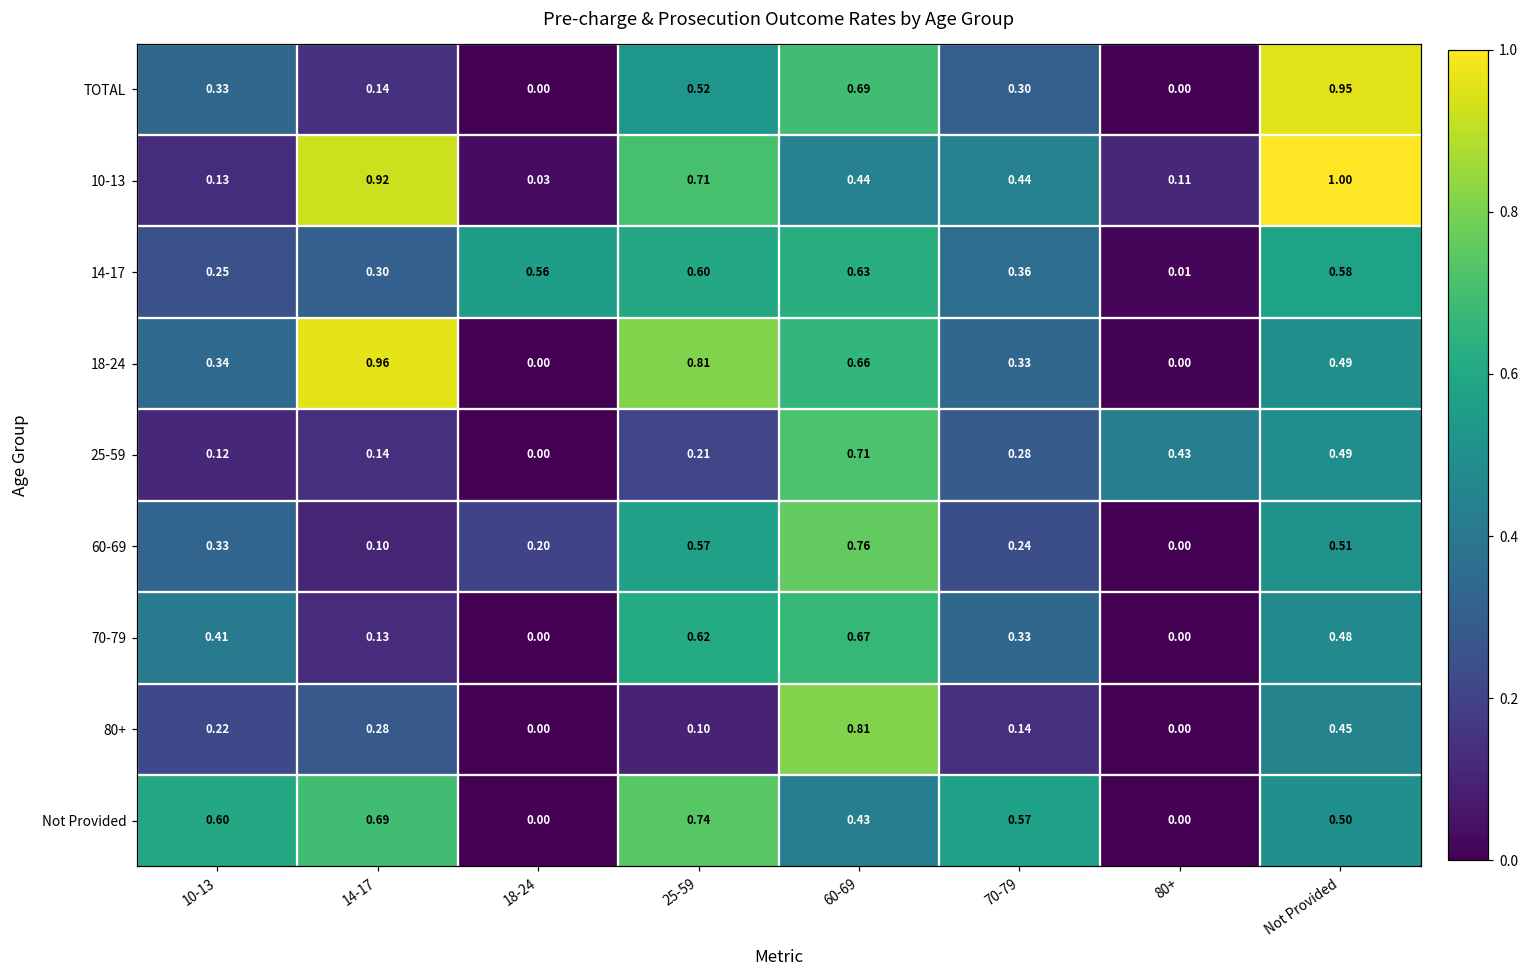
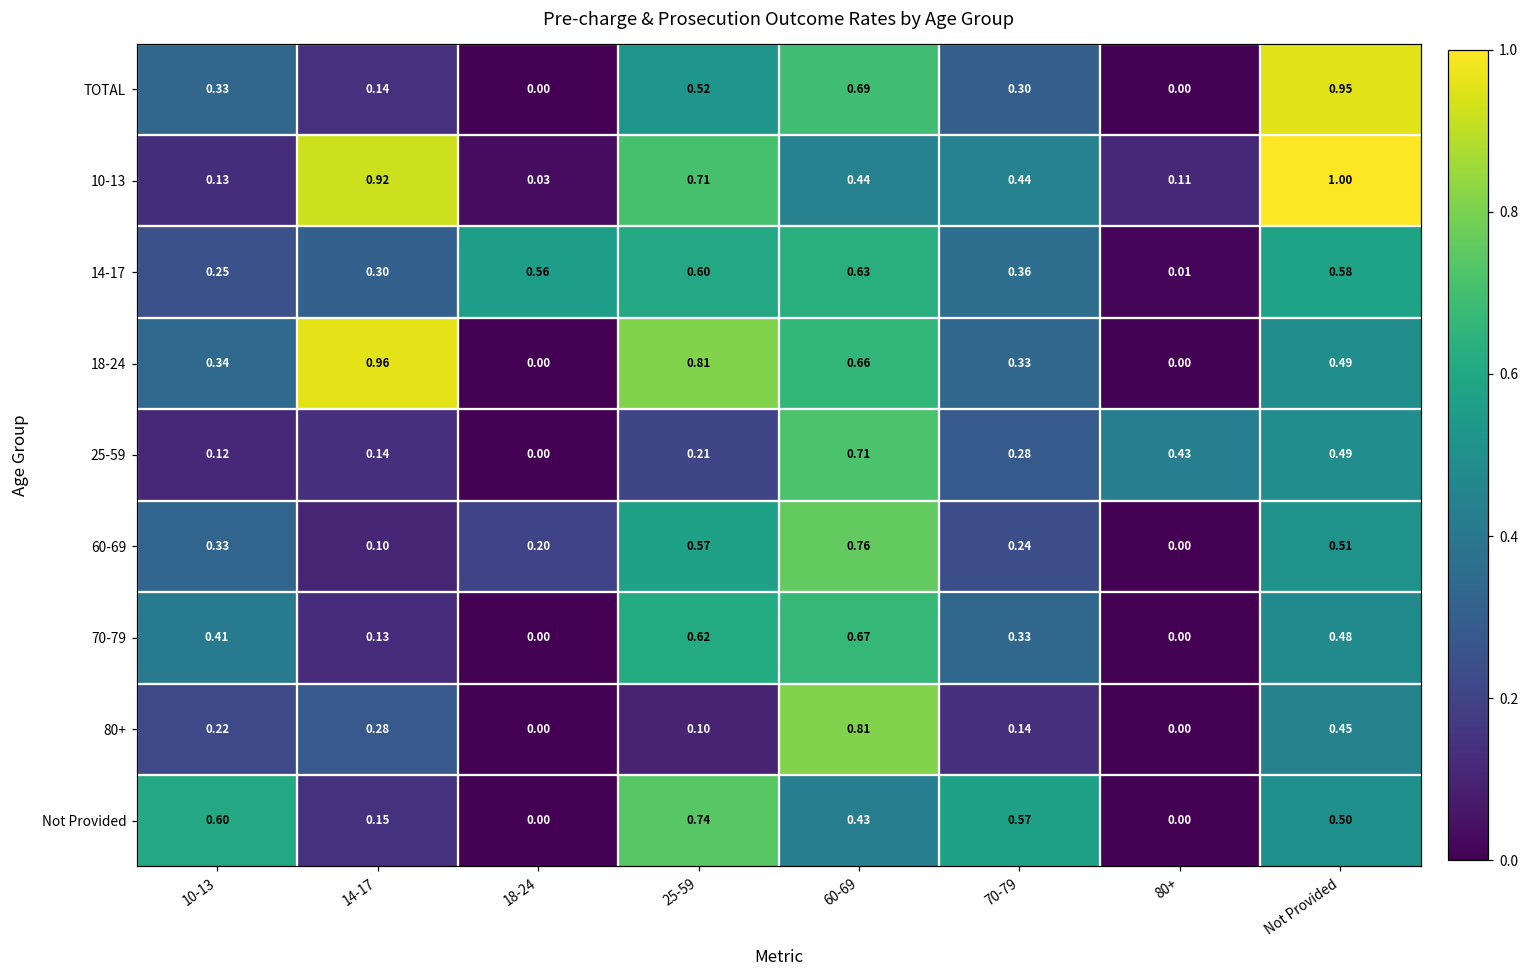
  {
    "TOTAL": {
      "10-13": 0.33,
      "14-17": 0.14,
      "18-24": 0.00,
      "25-59": 0.52,
      "60-69": 0.69,
      "70-79": 0.30,
      "80+": 0.00,
      "Not Provided": 0.95
    },
    "10-13": {
      "10-13": 0.13,
      "14-17": 0.92,
      "18-24": 0.03,
      "25-59": 0.71,
      "60-69": 0.44,
      "70-79": 0.44,
      "80+": 0.11,
      "Not Provided": 1.00
    },
    "14-17": {
      "10-13": 0.25,
      "14-17": 0.30,
      "18-24": 0.56,
      "25-59": 0.60,
      "60-69": 0.63,
      "70-79": 0.36,
      "80+": 0.01,
      "Not Provided": 0.58
    },
    "18-24": {
      "10-13": 0.34,
      "14-17": 0.96,
      "18-24": 0.00,
      "25-59": 0.81,
      "60-69": 0.66,
      "70-79": 0.33,
      "80+": 0.00,
      "Not Provided": 0.49
    },
    "25-59": {
      "10-13": 0.12,
      "14-17": 0.14,
      "18-24": 0.00,
      "25-59": 0.21,
      "60-69": 0.71,
      "70-79": 0.28,
      "80+": 0.43,
      "Not Provided": 0.49
    },
    "60-69": {
      "10-13": 0.33,
      "14-17": 0.10,
      "18-24": 0.20,
      "25-59": 0.57,
      "60-69": 0.76,
      "70-79": 0.24,
      "80+": 0.00,
      "Not Provided": 0.51
    },
    "70-79": {
      "10-13": 0.41,
      "14-17": 0.13,
      "18-24": 0.00,
      "25-59": 0.62,
      "60-69": 0.67,
      "70-79": 0.33,
      "80+": 0.00,
      "Not Provided": 0.48
    },
    "80+": {
      "10-13": 0.22,
      "14-17": 0.28,
      "18-24": 0.00,
      "25-59": 0.10,
      "60-69": 0.81,
      "70-79": 0.14,
      "80+": 0.00,
      "Not Provided": 0.45
    },
    "Not Provided": {
      "10-13": 0.60,
-     "14-17": 0.69,
+     "14-17": 0.15,
      "18-24": 0.00,
      "25-59": 0.74,
      "60-69": 0.43,
      "70-79": 0.57,
      "80+": 0.00,
      "Not Provided": 0.50
    }
  }
